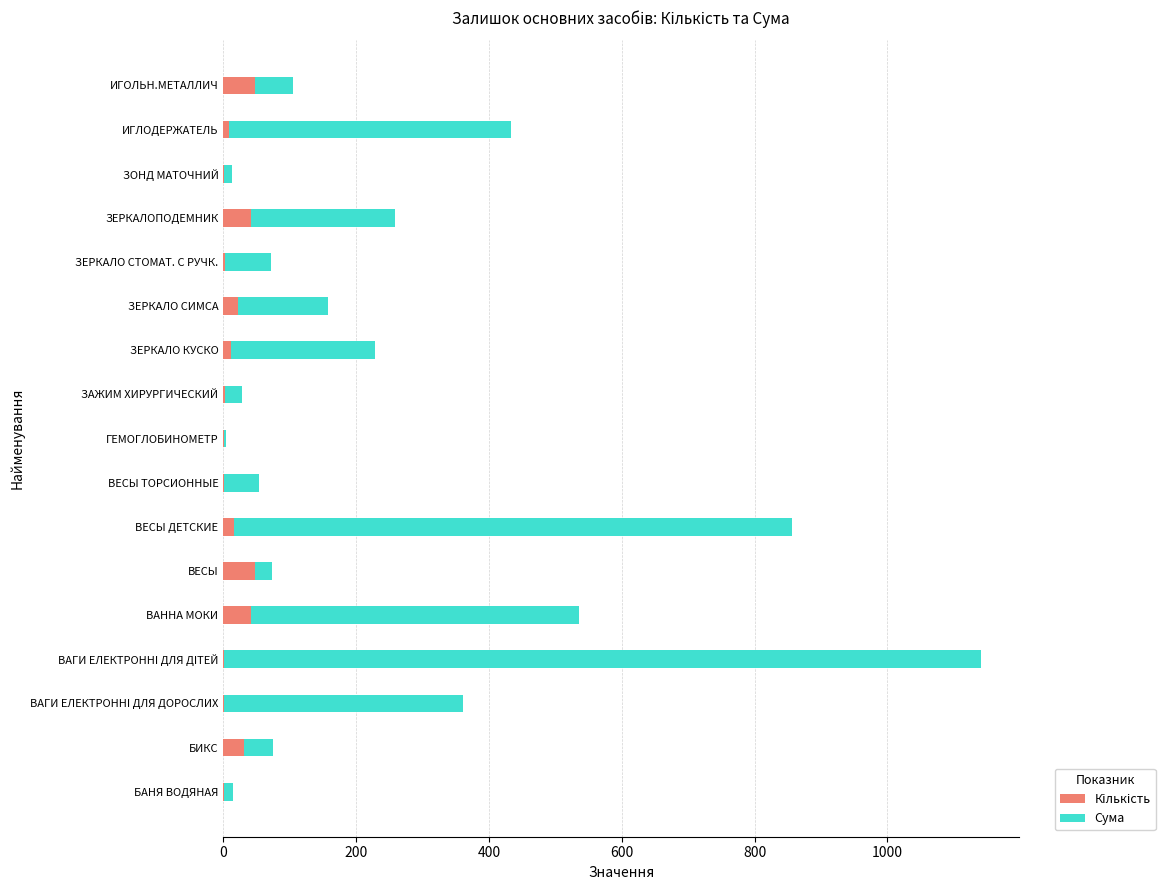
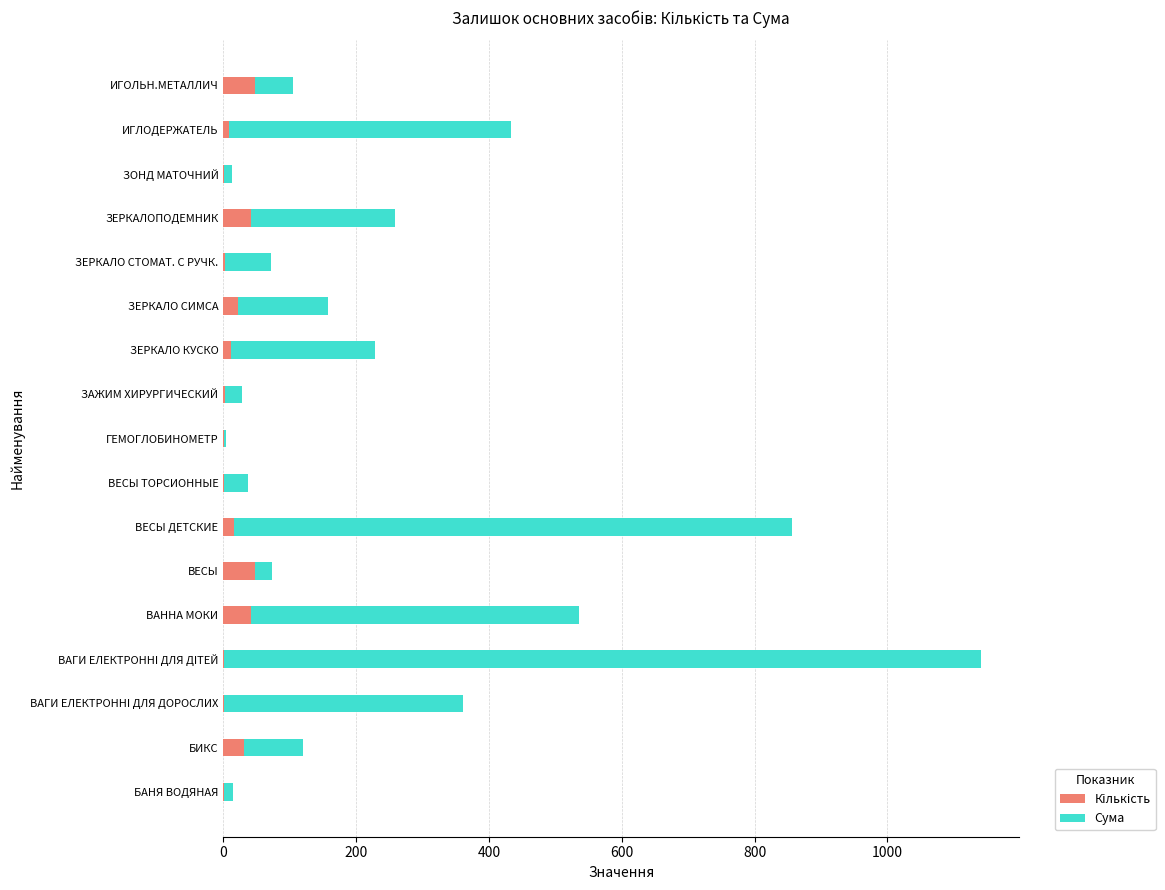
  {
    "Кількість": {
      "ИГОЛЬН.МЕТАЛЛИЧ": 50,
      "ИГЛОДЕРЖАТЕЛЬ": 10,
      "ЗЕРКАЛОПОДЕМНИК": 40,
      "ЗЕРКАЛО СИМСА": 20,
      "ЗЕРКАЛО КУСКО": 10,
      "ВЕСЫ ДЕТСКИЕ": 20,
      "ВЕСЫ": 50,
      "ВАННА МОКИ": 40,
      "БИКС": 30
    },
    "Сума": {
      "ИГОЛЬН.МЕТАЛЛИЧ": 60,
      "ИГЛОДЕРЖАТЕЛЬ": 420,
      "ЗОНД МАТОЧНИЙ": 10,
      "ЗЕРКАЛОПОДЕМНИК": 220,
      "ЗЕРКАЛО СТОМАТ. С РУЧК.": 70,
      "ЗЕРКАЛО СИМСА": 140,
      "ЗЕРКАЛО КУСКО": 220,
      "ЗАЖИМ ХИРУРГИЧЕСКИЙ": 30,
-     "ВЕСЫ ТОРСИОННЫЕ": 50,
+     "ВЕСЫ ТОРСИОННЫЕ": 40,
      "ВЕСЫ ДЕТСКИЕ": 840,
      "ВЕСЫ": 30,
      "ВАННА МОКИ": 490,
      "ВАГИ ЕЛЕКТРОННІ ДЛЯ ДІТЕЙ": 1140,
      "ВАГИ ЕЛЕКТРОННІ ДЛЯ ДОРОСЛИХ": 360,
-     "БИКС": 40,
+     "БИКС": 90,
      "БАНЯ ВОДЯНАЯ": 10
    }
  }
